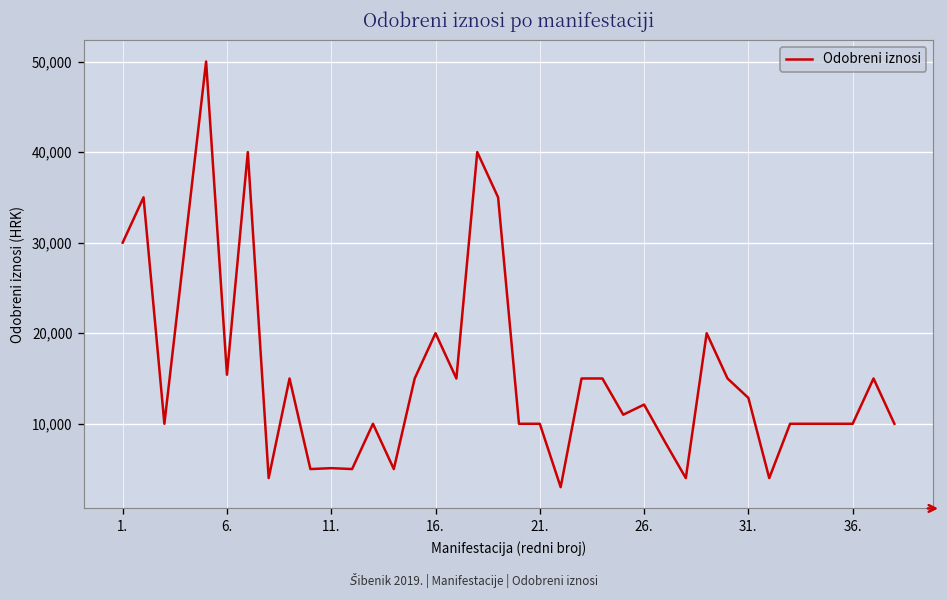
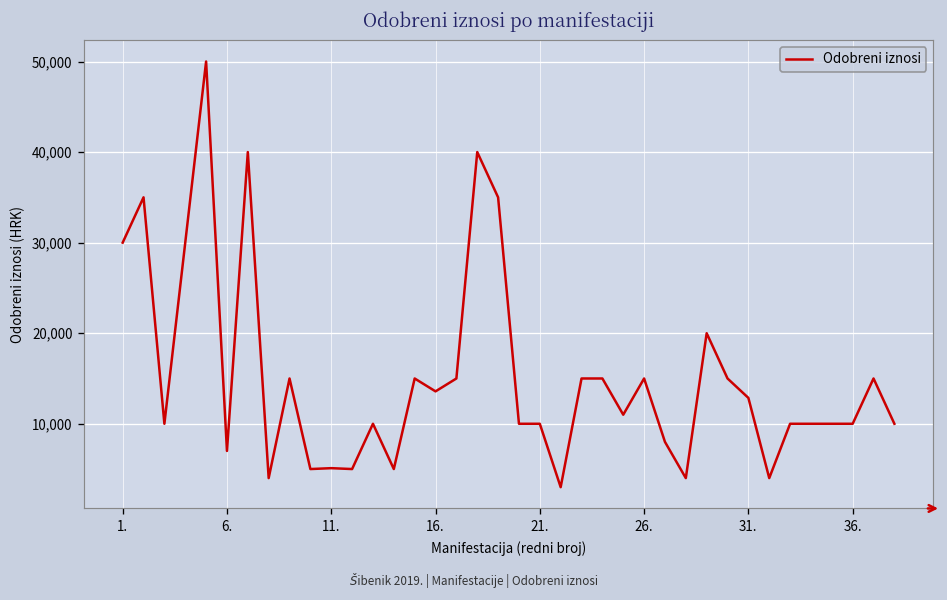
  {
    "1.": "30,000",
-   "6.": "15,000",
+   "6.": "7,000",
    "11.": "5,000",
-   "16.": "20,000",
+   "16.": "14,000",
    "21.": "10,000",
-   "26.": "12,000",
+   "26.": "15,000",
    "31.": "13,000",
    "36.": "10,000"
  }
